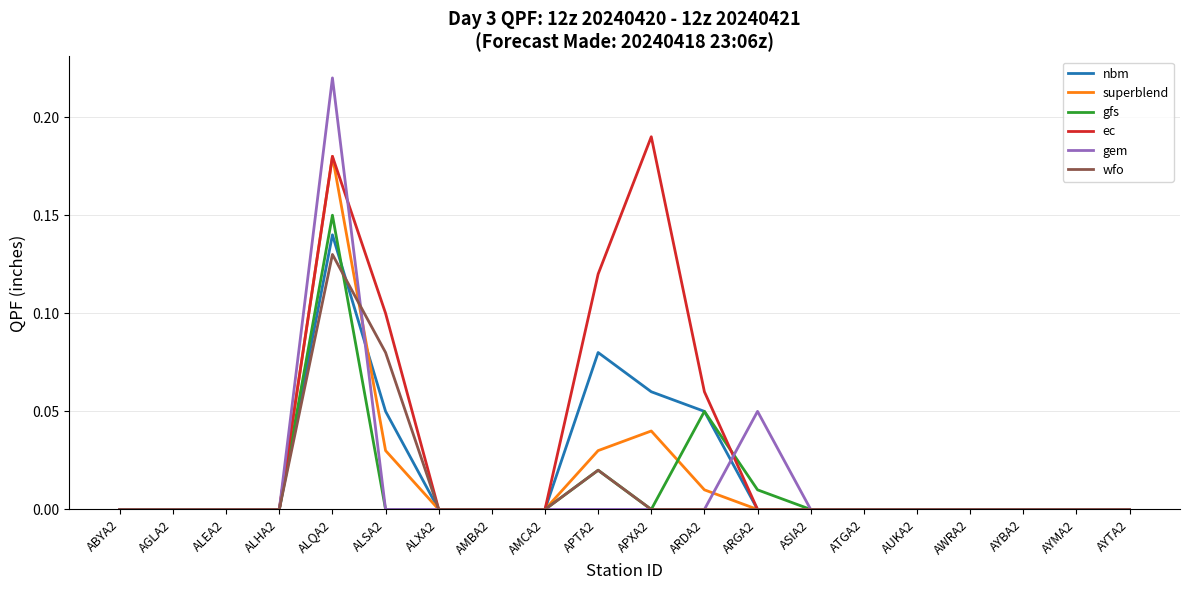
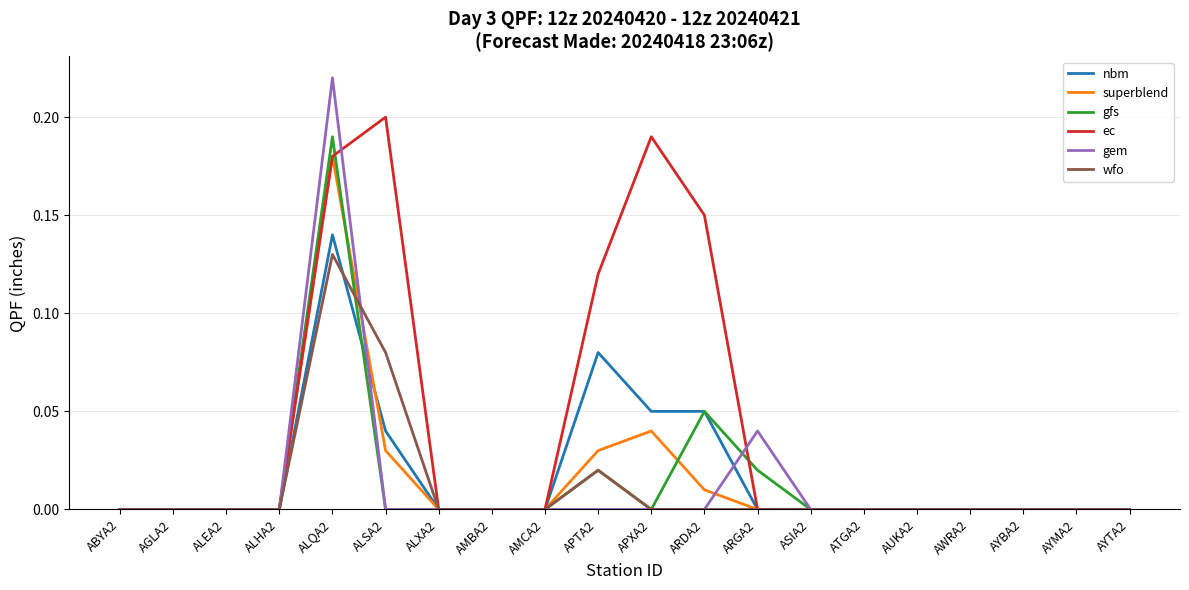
  {
    "nbm": {
      "ALQA2": 0.14,
-     "ALSA2": 0.05,
+     "ALSA2": 0.04,
      "APTA2": 0.08,
-     "APXA2": 0.06
+     "APXA2": 0.05
    },
    "superblend": {
      "ALSA2": 0.03,
      "APTA2": 0.03,
      "APXA2": 0.04,
      "ARDA2": 0.01
    },
    "gfs": {
-     "ALQA2": 0.15,
-     "ARGA2": 0.01
+     "ALQA2": 0.19,
+     "ARGA2": 0.02
    },
    "ec": {
-     "ALSA2": 0.1,
+     "ALSA2": 0.2,
      "APTA2": 0.12,
      "APXA2": 0.19,
-     "ARDA2": 0.06
+     "ARDA2": 0.15
    },
    "gem": {
      "ALQA2": 0.22,
      "APTA2": 0.00,
-     "ARGA2": 0.05
+     "ARGA2": 0.04
    },
    "wfo": {
      "ALQA2": 0.13,
      "ALSA2": 0.08
    }
  }
